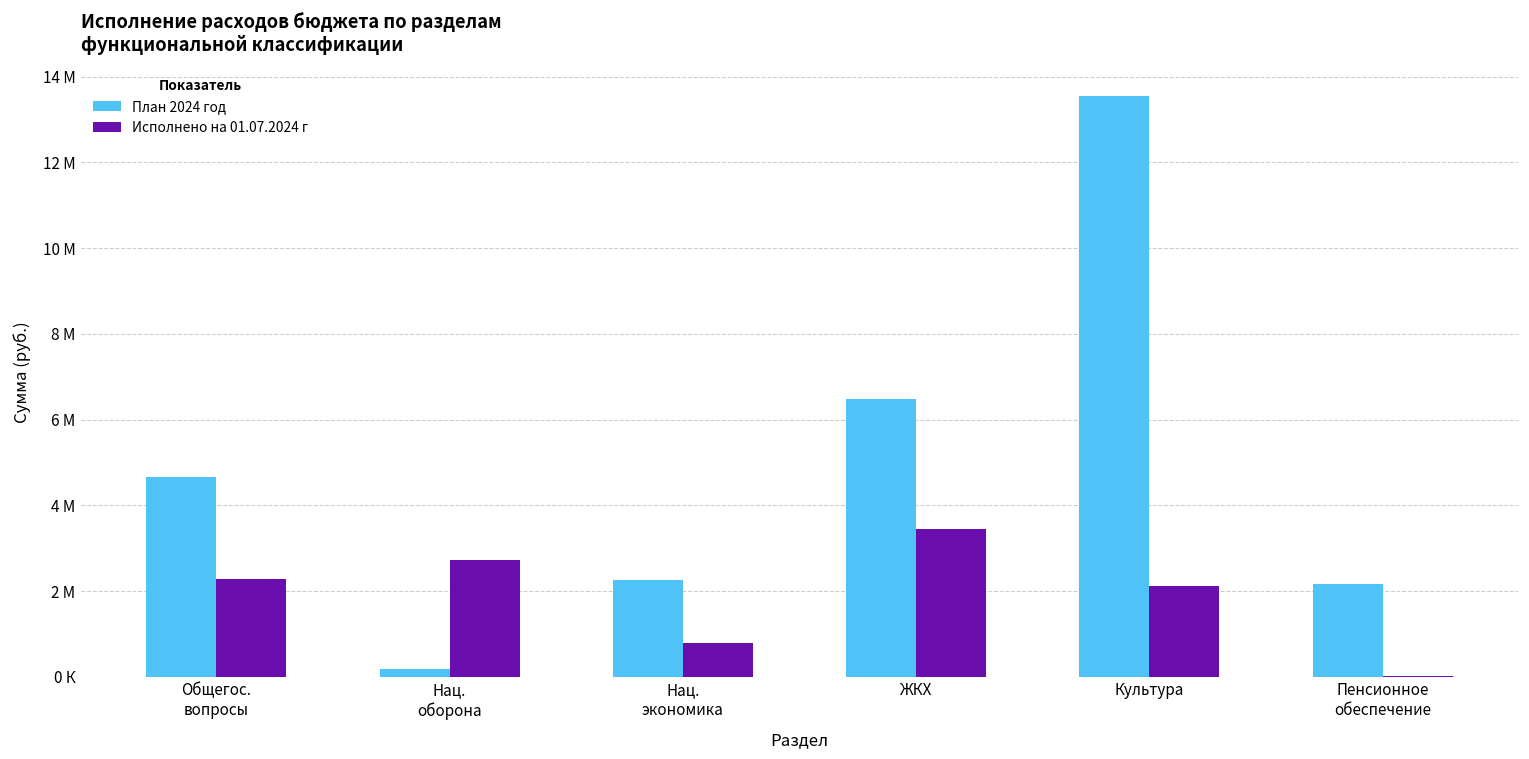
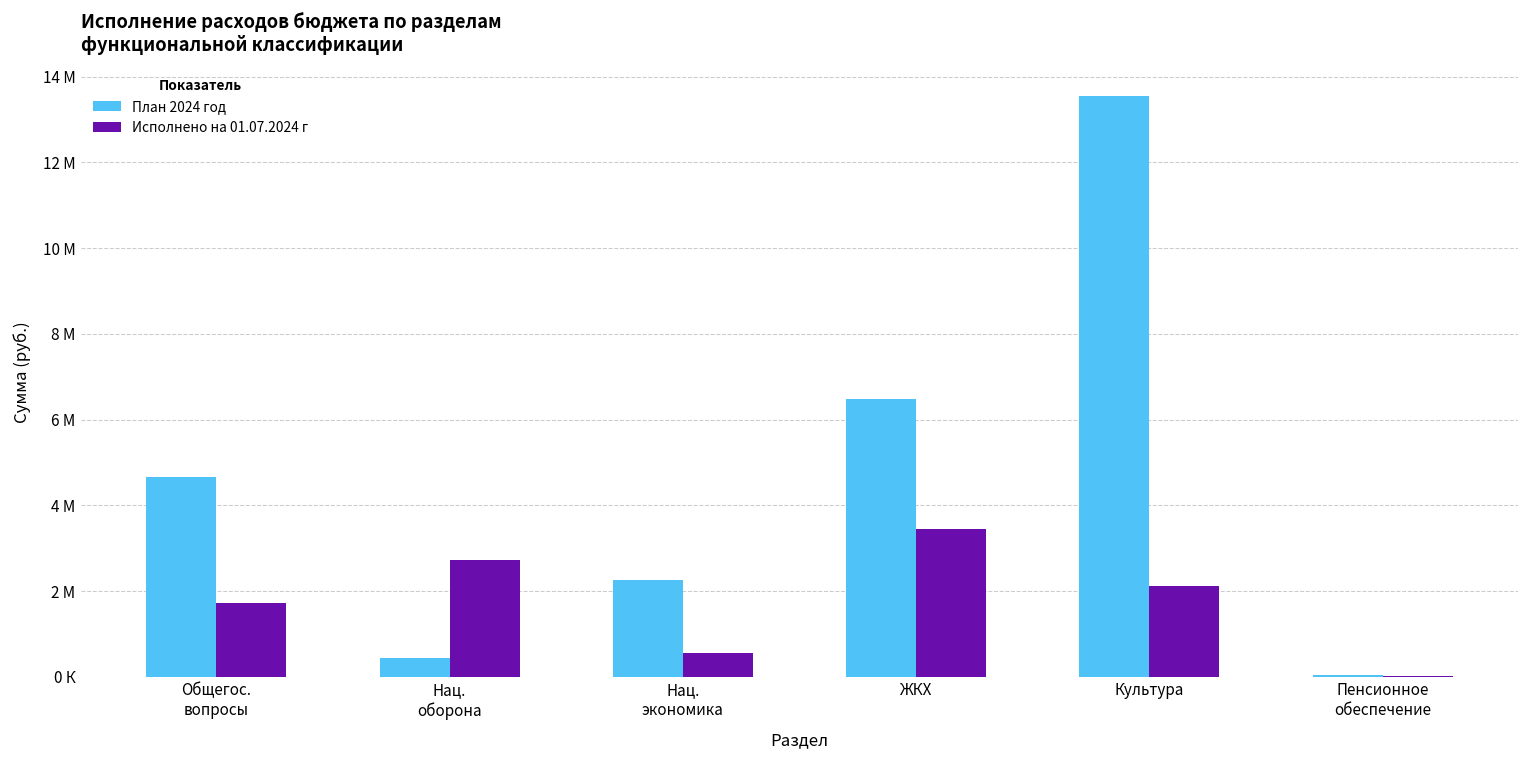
  {
    "План 2024 год": {
      "Общегос. вопросы": "4.7 М",
-     "Нац. оборона": "0.2 М",
+     "Нац. оборона": "0.4 М",
      "Нац. экономика": "2.3 М",
      "ЖКХ": "6.5 М",
      "Культура": "13.6 М",
-     "Пенсионное обеспечение": "2.2 М"
+     "Пенсионное обеспечение": "0.0 М"
    },
    "Исполнено на 01.07.2024 г": {
-     "Общегос. вопросы": "2.3 М",
+     "Общегос. вопросы": "1.7 М",
      "Нац. оборона": "2.7 М",
-     "Нац. экономика": "0.8 М",
+     "Нац. экономика": "0.6 М",
      "ЖКХ": "3.5 М",
      "Культура": "2.1 М"
    }
  }
